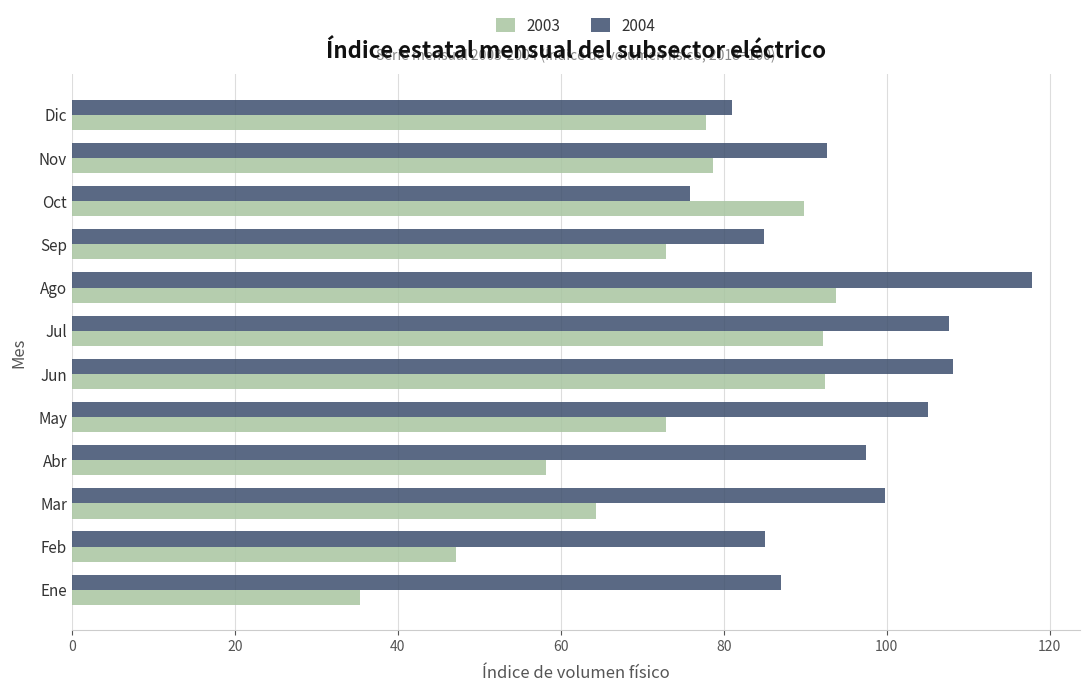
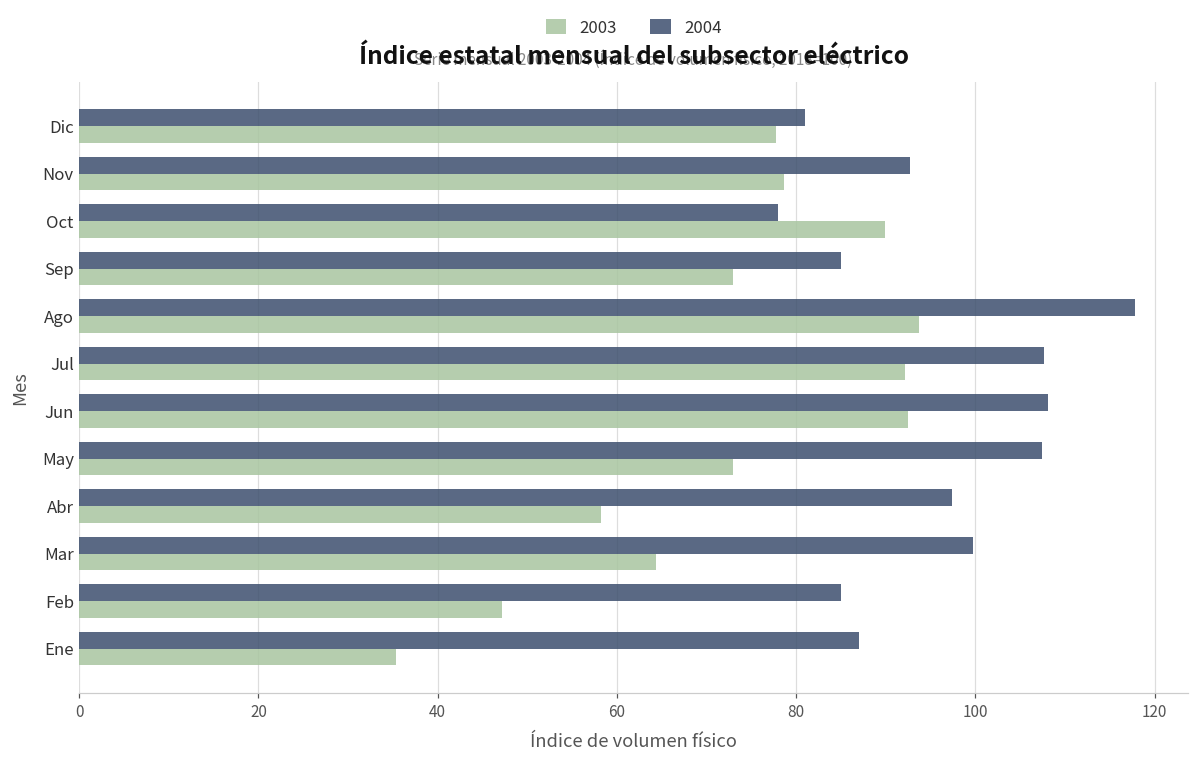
  {
    "2003": {
      "Dic": 78,
      "Nov": 79,
      "Oct": 90,
      "Sep": 73,
      "Ago": 94,
      "Jul": 92,
      "Jun": 92,
      "May": 73,
      "Abr": 58,
      "Mar": 64,
      "Feb": 47,
      "Ene": 35
    },
    "2004": {
      "Dic": 81,
      "Nov": 93,
-     "Oct": 76,
+     "Oct": 78,
      "Sep": 85,
      "Ago": 118,
      "Jul": 108,
      "Jun": 108,
-     "May": 105,
+     "May": 107,
      "Abr": 97,
      "Mar": 100,
      "Feb": 85,
      "Ene": 87
    }
  }
